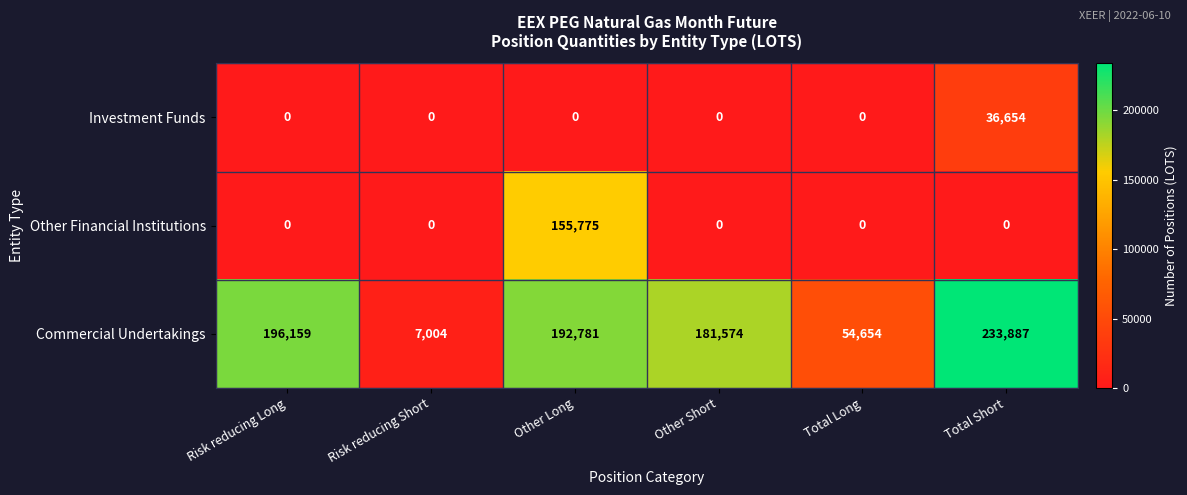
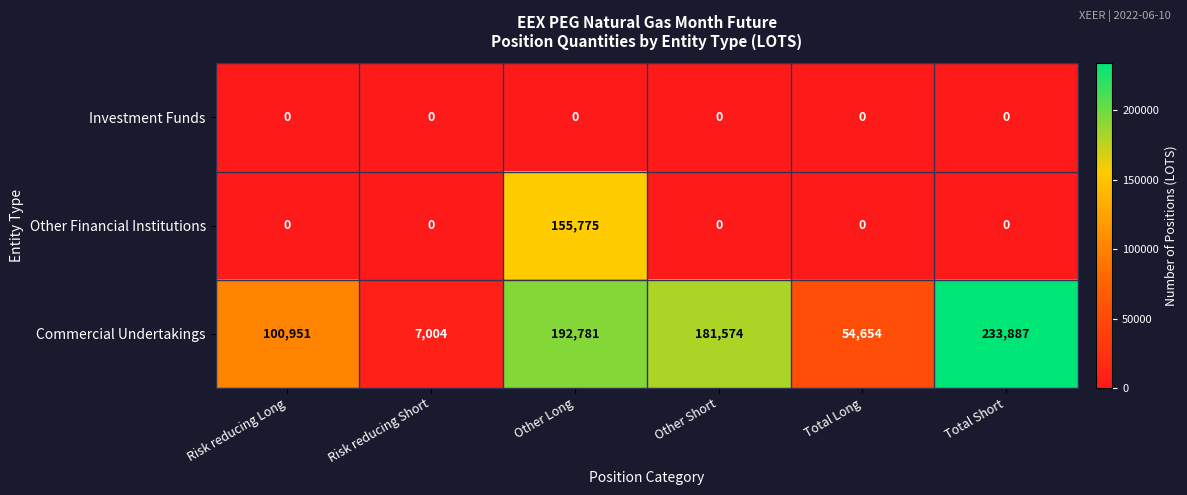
  {
    "Investment Funds": {
      "Risk reducing Long": "0",
      "Risk reducing Short": "0",
      "Other Long": "0",
      "Other Short": "0",
      "Total Long": "0",
-     "Total Short": "36,654"
+     "Total Short": "0"
    },
    "Other Financial Institutions": {
      "Risk reducing Long": "0",
      "Risk reducing Short": "0",
      "Other Long": "155,775",
      "Other Short": "0",
      "Total Long": "0",
      "Total Short": "0"
    },
    "Commercial Undertakings": {
-     "Risk reducing Long": "196,159",
+     "Risk reducing Long": "100,951",
      "Risk reducing Short": "7,004",
      "Other Long": "192,781",
      "Other Short": "181,574",
      "Total Long": "54,654",
      "Total Short": "233,887"
    }
  }
